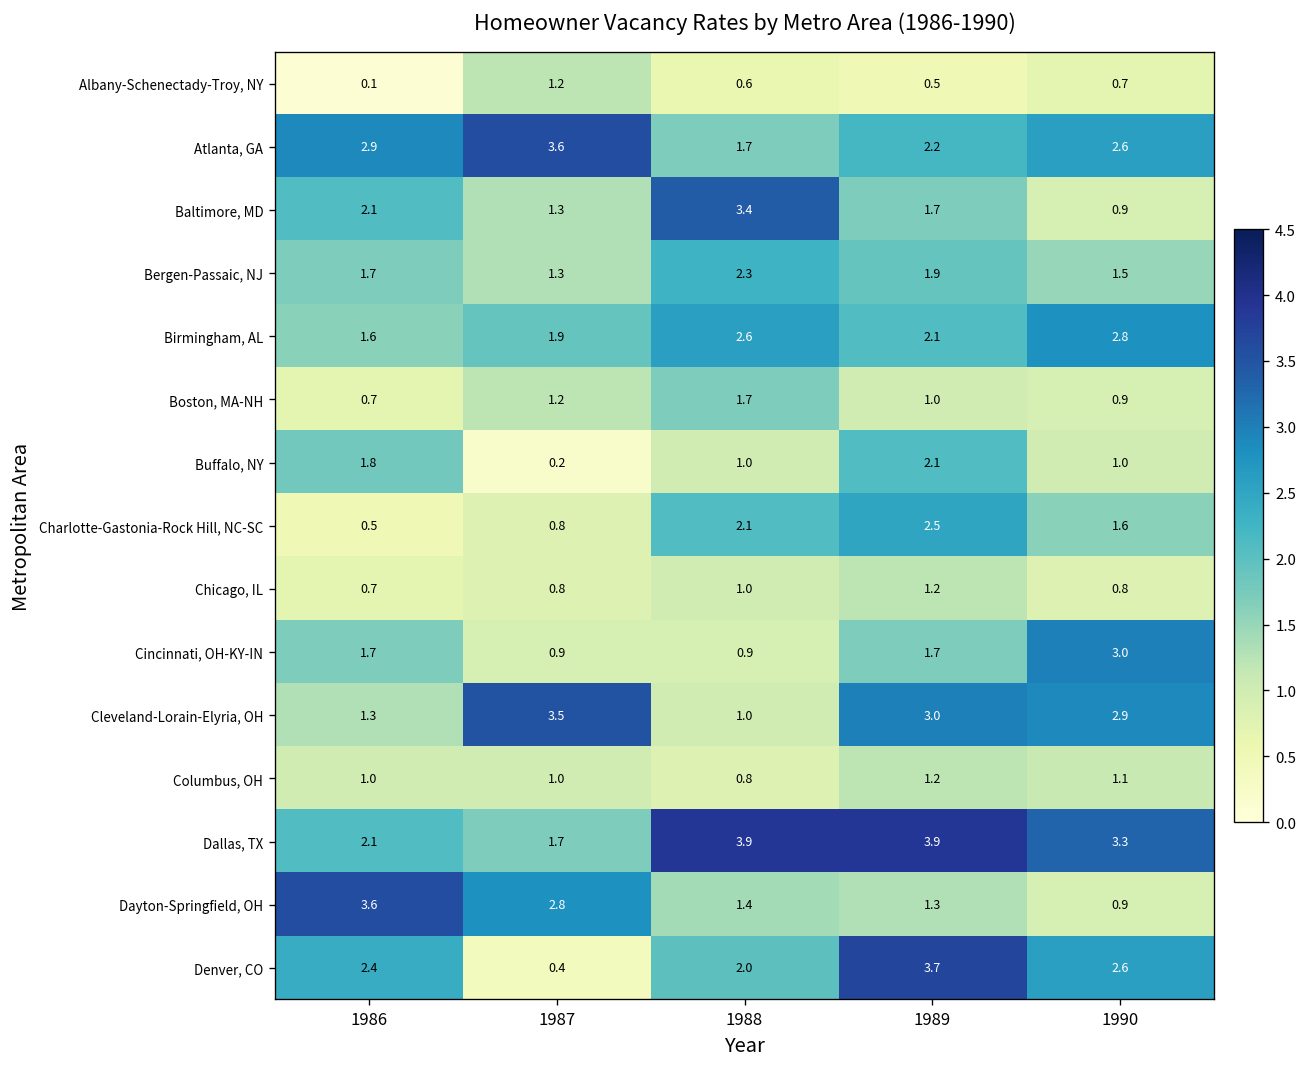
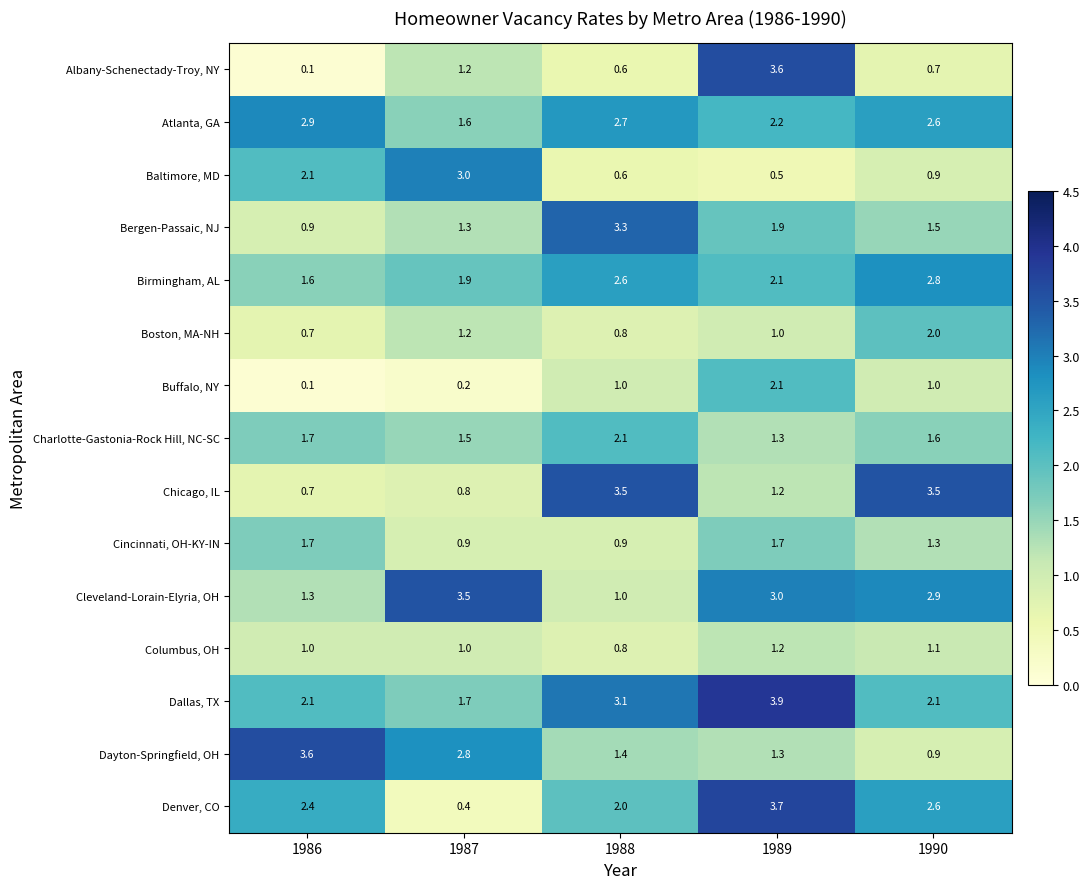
  {
    "Albany-Schenectady-Troy, NY": {
      "1986": 0.1,
      "1987": 1.2,
      "1988": 0.6,
-     "1989": 0.5,
+     "1989": 3.6,
      "1990": 0.7
    },
    "Atlanta, GA": {
      "1986": 2.9,
-     "1987": 3.6,
-     "1988": 1.7,
+     "1987": 1.6,
+     "1988": 2.7,
      "1989": 2.2,
      "1990": 2.6
    },
    "Baltimore, MD": {
      "1986": 2.1,
-     "1987": 1.3,
-     "1988": 3.4,
-     "1989": 1.7,
+     "1987": 3.0,
+     "1988": 0.6,
+     "1989": 0.5,
      "1990": 0.9
    },
    "Bergen-Passaic, NJ": {
-     "1986": 1.7,
+     "1986": 0.9,
      "1987": 1.3,
-     "1988": 2.3,
+     "1988": 3.3,
      "1989": 1.9,
      "1990": 1.5
    },
    "Birmingham, AL": {
      "1986": 1.6,
      "1987": 1.9,
      "1988": 2.6,
      "1989": 2.1,
      "1990": 2.8
    },
    "Boston, MA-NH": {
      "1986": 0.7,
      "1987": 1.2,
-     "1988": 1.7,
+     "1988": 0.8,
      "1989": 1.0,
-     "1990": 0.9
+     "1990": 2.0
    },
    "Buffalo, NY": {
-     "1986": 1.8,
+     "1986": 0.1,
      "1987": 0.2,
      "1988": 1.0,
      "1989": 2.1,
      "1990": 1.0
    },
    "Charlotte-Gastonia-Rock Hill, NC-SC": {
-     "1986": 0.5,
-     "1987": 0.8,
+     "1986": 1.7,
+     "1987": 1.5,
      "1988": 2.1,
-     "1989": 2.5,
+     "1989": 1.3,
      "1990": 1.6
    },
    "Chicago, IL": {
      "1986": 0.7,
      "1987": 0.8,
-     "1988": 1.0,
+     "1988": 3.5,
      "1989": 1.2,
-     "1990": 0.8
+     "1990": 3.5
    },
    "Cincinnati, OH-KY-IN": {
      "1986": 1.7,
      "1987": 0.9,
      "1988": 0.9,
      "1989": 1.7,
-     "1990": 3.0
+     "1990": 1.3
    },
    "Cleveland-Lorain-Elyria, OH": {
      "1986": 1.3,
      "1987": 3.5,
      "1988": 1.0,
      "1989": 3.0,
      "1990": 2.9
    },
    "Columbus, OH": {
      "1986": 1.0,
      "1987": 1.0,
      "1988": 0.8,
      "1989": 1.2,
      "1990": 1.1
    },
    "Dallas, TX": {
      "1986": 2.1,
      "1987": 1.7,
-     "1988": 3.9,
+     "1988": 3.1,
      "1989": 3.9,
-     "1990": 3.3
+     "1990": 2.1
    },
    "Dayton-Springfield, OH": {
      "1986": 3.6,
      "1987": 2.8,
      "1988": 1.4,
      "1989": 1.3,
      "1990": 0.9
    },
    "Denver, CO": {
      "1986": 2.4,
      "1987": 0.4,
      "1988": 2.0,
      "1989": 3.7,
      "1990": 2.6
    }
  }
